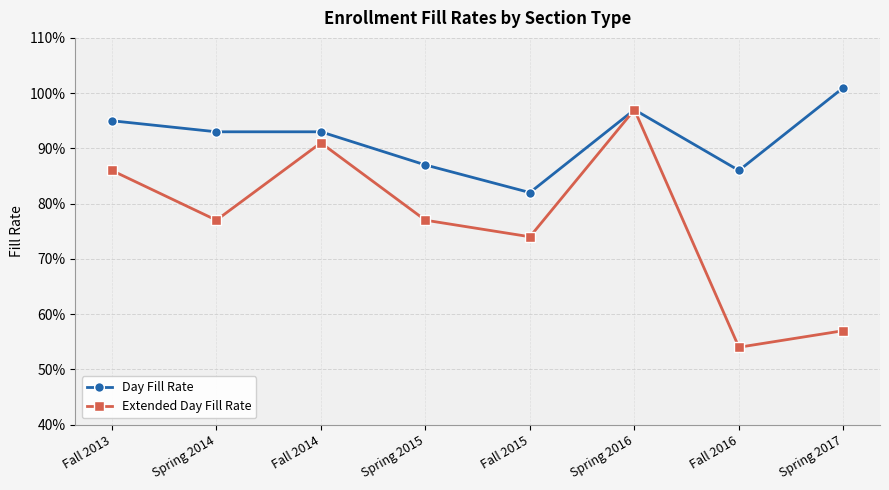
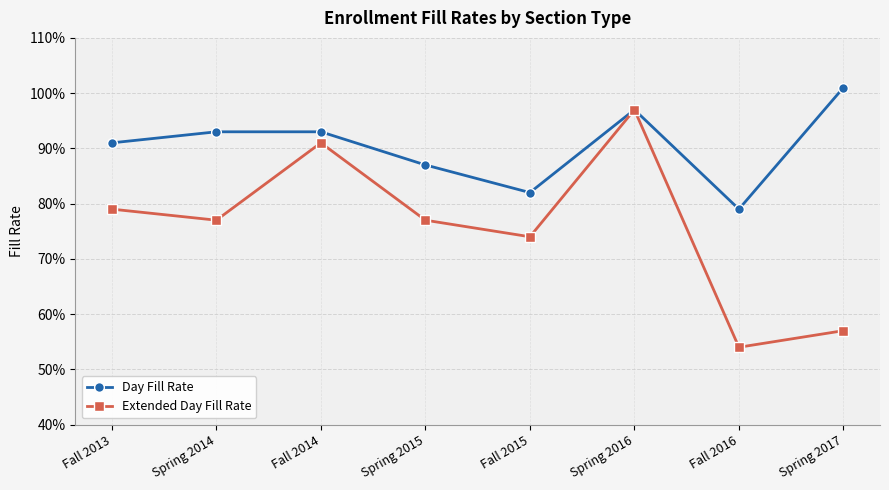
  {
    "Day Fill Rate": {
-     "Fall 2013": "95%",
+     "Fall 2013": "91%",
      "Spring 2014": "93%",
      "Fall 2014": "93%",
      "Spring 2015": "87%",
      "Fall 2015": "82%",
-     "Fall 2016": "86%",
+     "Fall 2016": "79%",
      "Spring 2017": "101%"
    },
    "Extended Day Fill Rate": {
-     "Fall 2013": "86%",
+     "Fall 2013": "79%",
      "Spring 2014": "77%",
      "Fall 2014": "91%",
      "Spring 2015": "77%",
      "Fall 2015": "74%",
      "Fall 2016": "54%",
      "Spring 2017": "57%"
    }
  }
